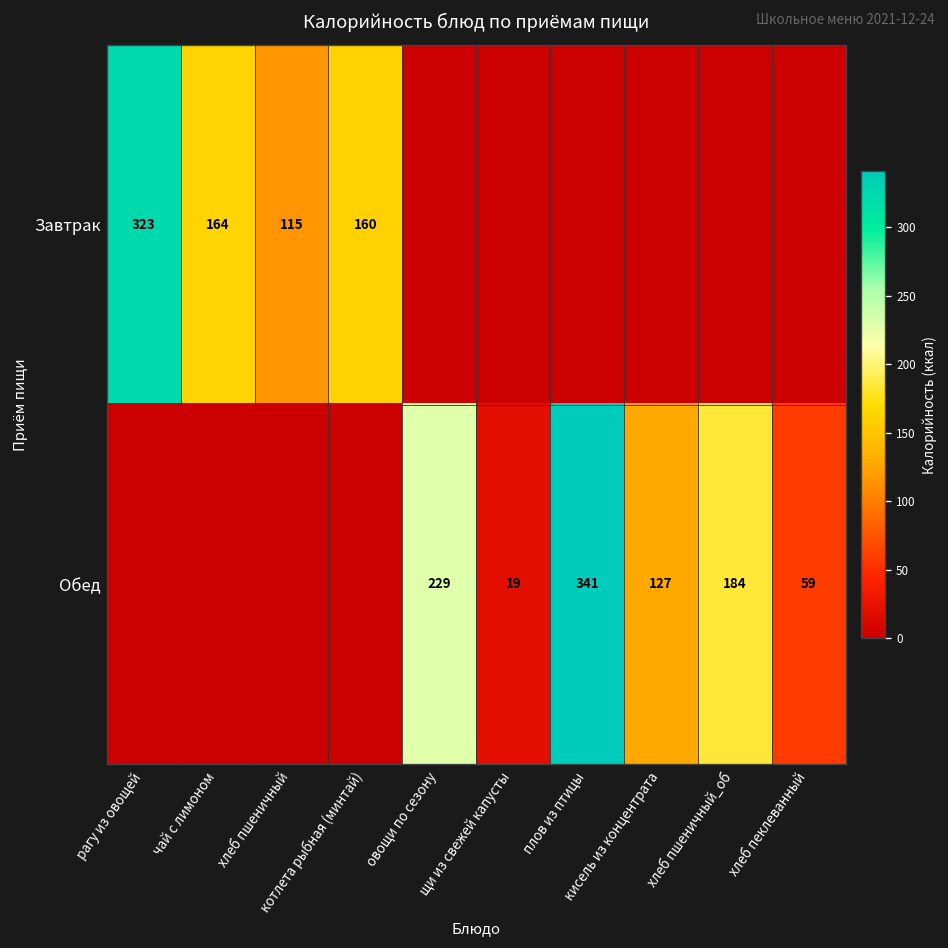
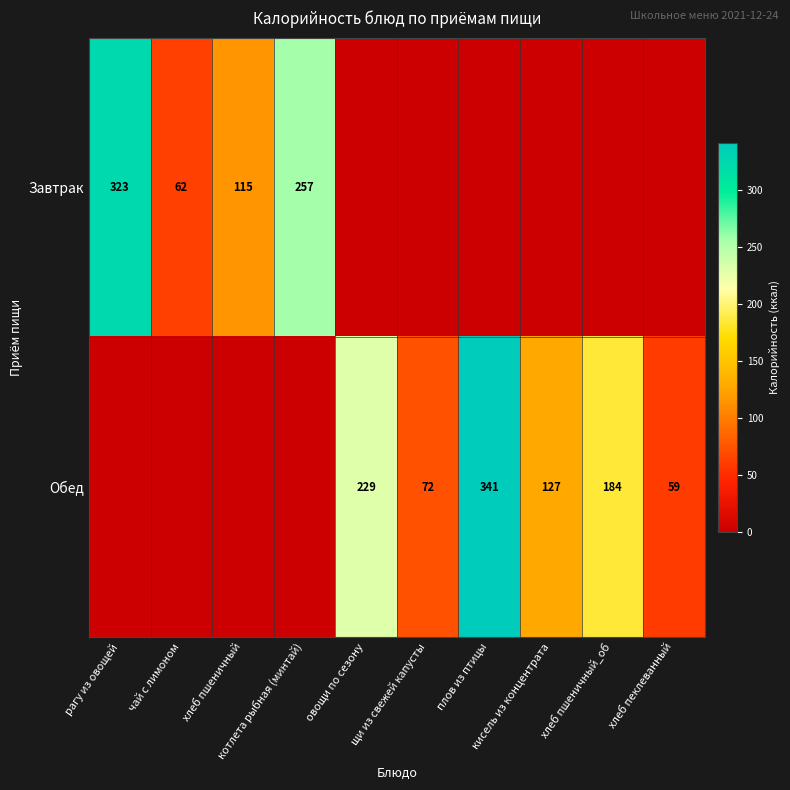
  {
    "Завтрак": {
      "рагу из овощей": 323,
-     "чай с лимоном": 164,
+     "чай с лимоном": 62,
      "хлеб пшеничный": 115,
-     "котлета рыбная (минтай)": 160
+     "котлета рыбная (минтай)": 257
    },
    "Обед": {
      "овощи по сезону": 229,
-     "щи из свежей капусты": 19,
+     "щи из свежей капусты": 72,
      "плов из птицы": 341,
      "кисель из концентрата": 127,
      "хлеб пшеничный_об": 184,
      "хлеб пеклеванный": 59
    }
  }
